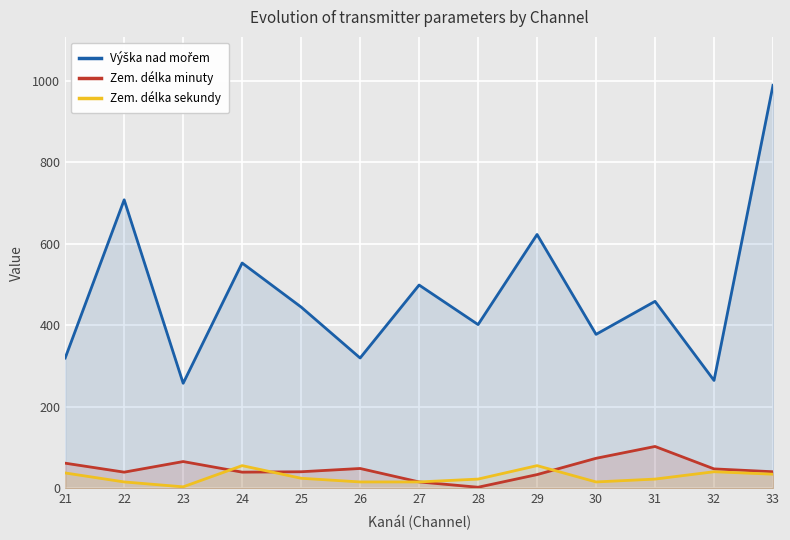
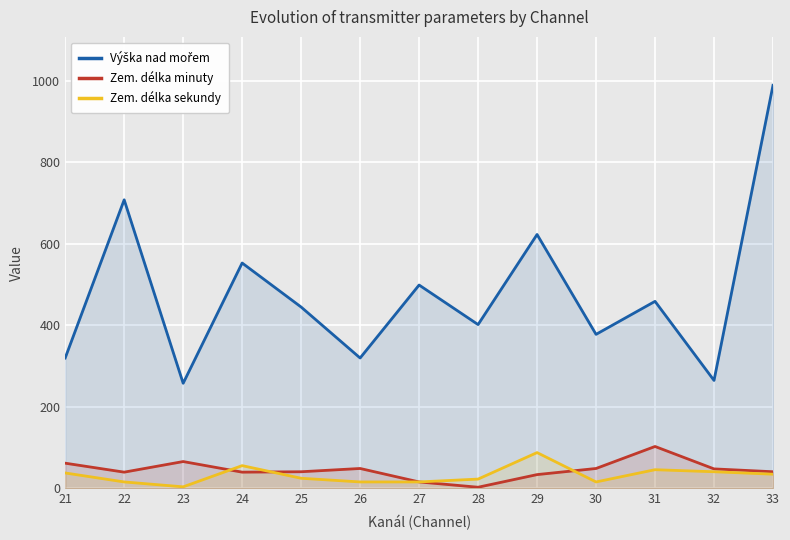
  {
    "Výška nad mořem": {
      "21": 320,
      "22": 710,
      "23": 260,
      "24": 550,
      "25": 450,
      "26": 320,
      "27": 500,
      "28": 400,
      "29": 620,
      "30": 380,
      "31": 460,
      "32": 270,
      "33": 990
    },
    "Zem. délka minuty": {
      "21": 60,
      "22": 40,
      "23": 70,
      "24": 40,
      "25": 40,
      "26": 50,
      "28": 0,
      "29": 30,
-     "30": 70,
+     "30": 50,
      "31": 100,
      "32": 50
    },
    "Zem. délka sekundy": {
      "21": 40,
      "22": 20,
      "23": 0,
      "24": 60,
      "25": 30,
      "26": 20,
      "28": 20,
-     "29": 60,
+     "29": 90,
      "30": 20,
-     "31": 20,
+     "31": 50,
      "32": 40
    }
  }
